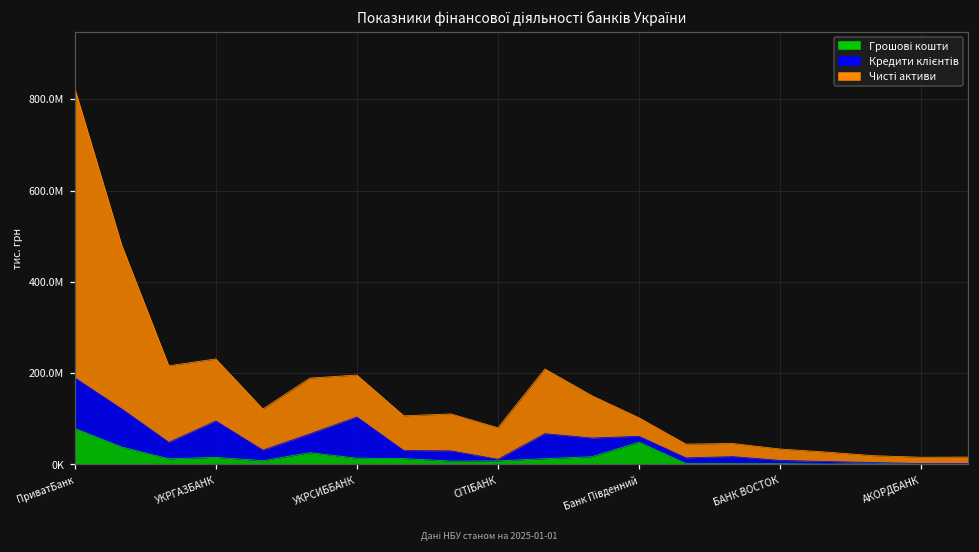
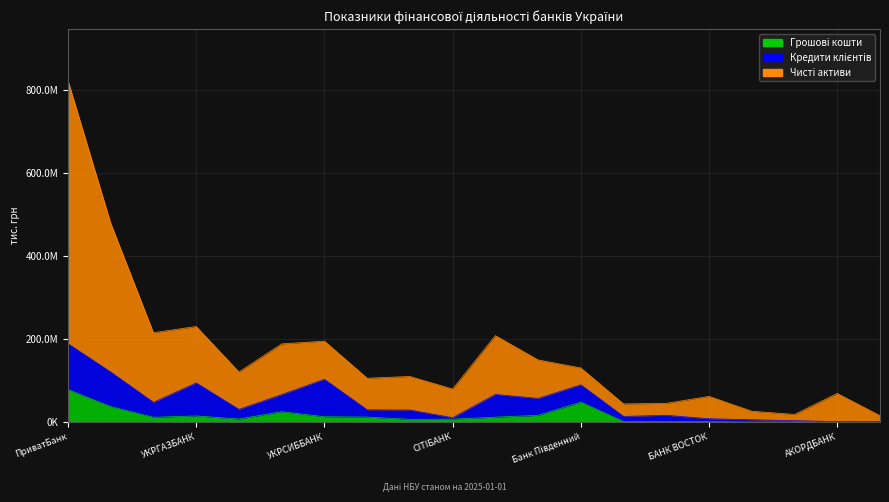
  {
    "Грошові кошти": {
      "ПриватБанк": 80000000,
      "УКРГАЗБАНК": 20000000,
      "УКРСИББАНК": 10000000,
      "Банк Південний": 50000000,
      "БАНК ВОСТОК": 0
    },
    "Кредити клієнтів": {
      "ПриватБанк": 110000000,
      "УКРГАЗБАНК": 80000000,
      "УКРСИББАНК": 90000000,
-     "Банк Південний": 10000000,
+     "Банк Південний": 40000000,
      "БАНК ВОСТОК": 10000000
    },
    "Чисті активи": {
      "ПриватБанк": 630000000,
      "УКРГАЗБАНК": 140000000,
      "УКРСИББАНК": 90000000,
      "СІТІБАНК": 70000000,
      "Банк Південний": 40000000,
-     "БАНК ВОСТОК": 20000000,
-     "АКОРДБАНК": 10000000
+     "БАНК ВОСТОК": 50000000,
+     "АКОРДБАНК": 70000000
    }
  }
